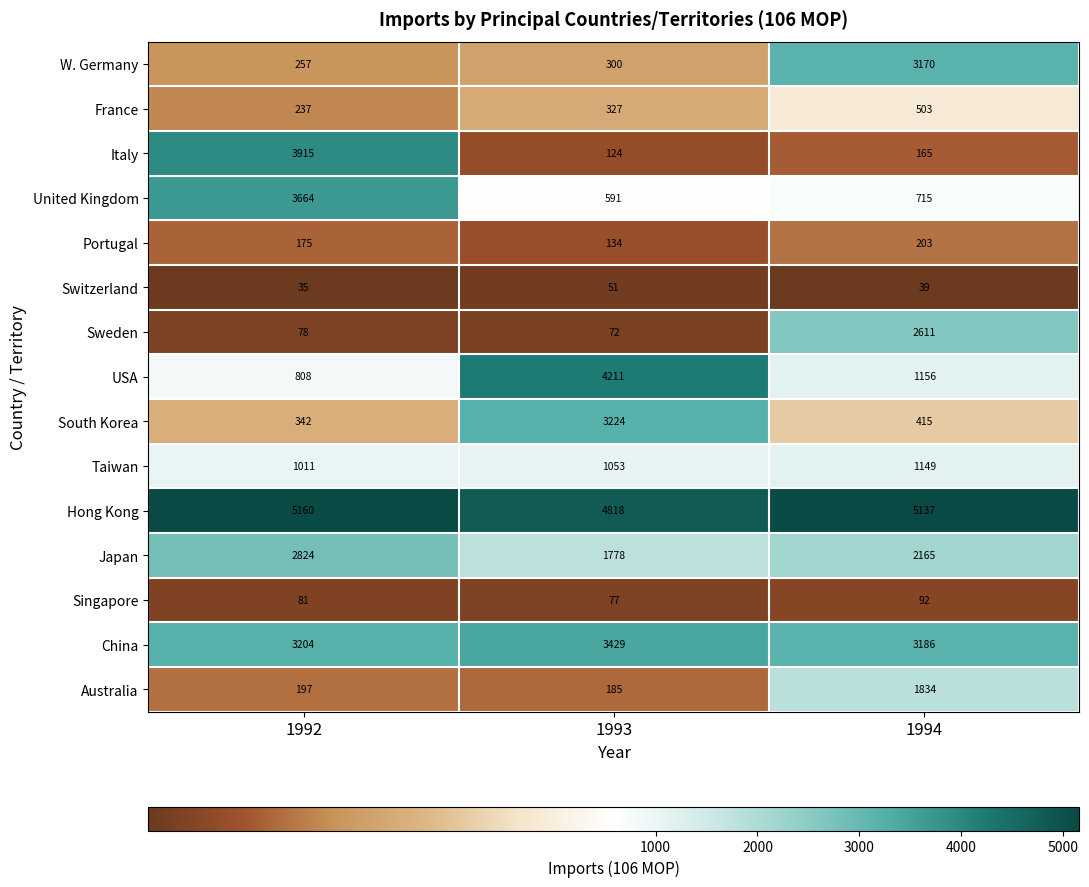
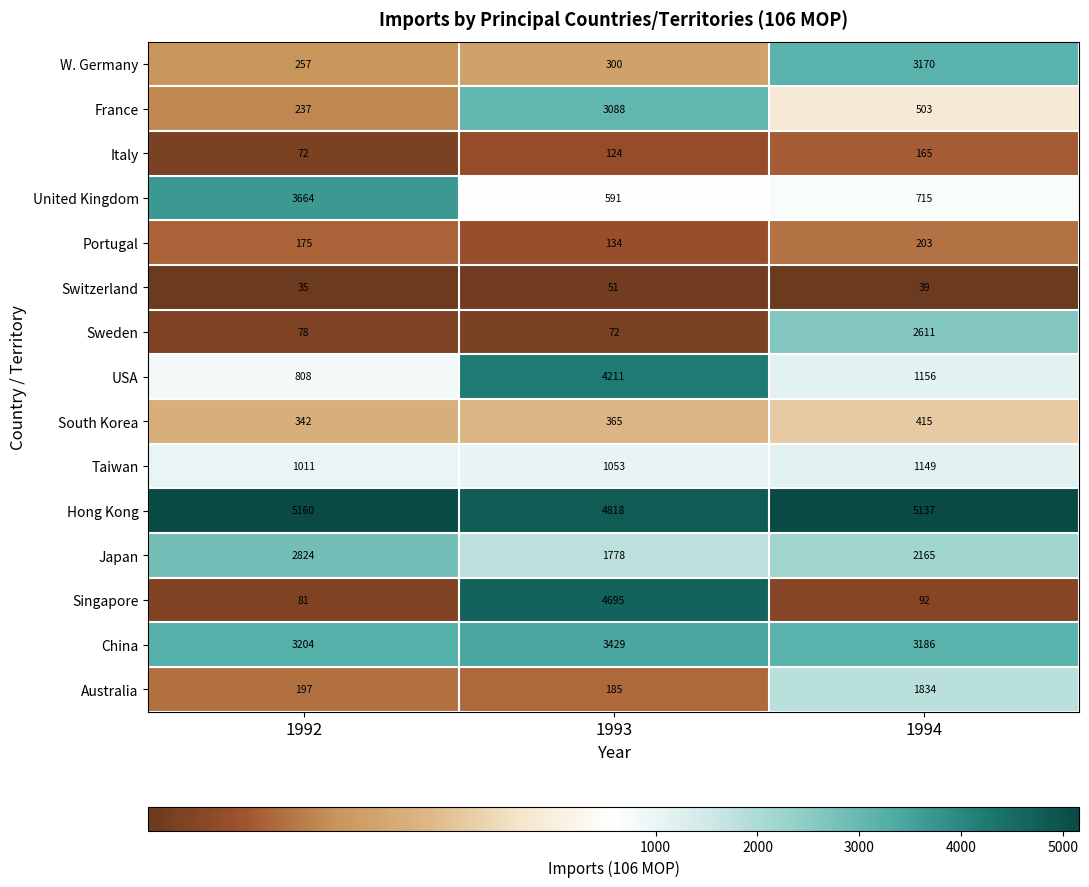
  {
    "W. Germany": {
      "1992": 257,
      "1993": 300,
      "1994": 3170
    },
    "France": {
      "1992": 237,
-     "1993": 327,
+     "1993": 3088,
      "1994": 503
    },
    "Italy": {
-     "1992": 3915,
+     "1992": 72,
      "1993": 124,
      "1994": 165
    },
    "United Kingdom": {
      "1992": 3664,
      "1993": 591,
      "1994": 715
    },
    "Portugal": {
      "1992": 175,
      "1993": 134,
      "1994": 203
    },
    "Switzerland": {
      "1992": 35,
      "1993": 51,
      "1994": 39
    },
    "Sweden": {
      "1992": 78,
      "1993": 72,
      "1994": 2611
    },
    "USA": {
      "1992": 808,
      "1993": 4211,
      "1994": 1156
    },
    "South Korea": {
      "1992": 342,
-     "1993": 3224,
+     "1993": 365,
      "1994": 415
    },
    "Taiwan": {
      "1992": 1011,
      "1993": 1053,
      "1994": 1149
    },
    "Hong Kong": {
      "1992": 5160,
      "1993": 4818,
      "1994": 5137
    },
    "Japan": {
      "1992": 2824,
      "1993": 1778,
      "1994": 2165
    },
    "Singapore": {
      "1992": 81,
-     "1993": 77,
+     "1993": 4695,
      "1994": 92
    },
    "China": {
      "1992": 3204,
      "1993": 3429,
      "1994": 3186
    },
    "Australia": {
      "1992": 197,
      "1993": 185,
      "1994": 1834
    }
  }
